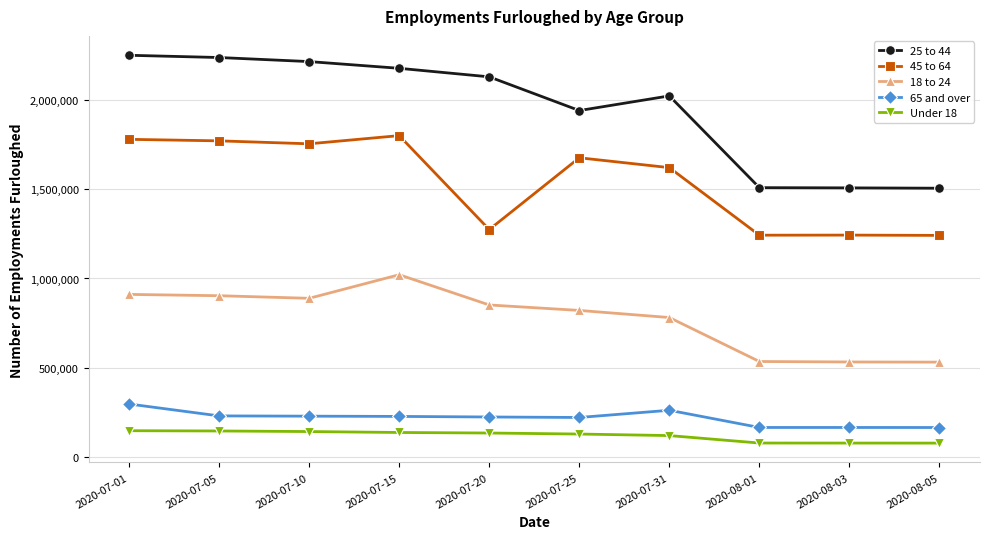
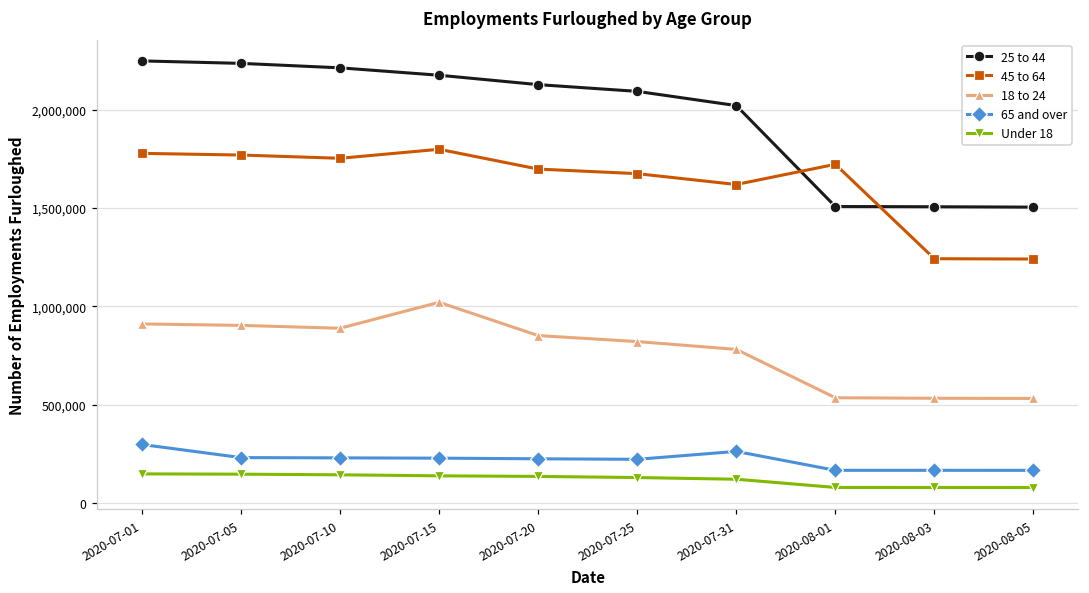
  {
    "25 to 44": {
      "2020-07-01": "2,250,000",
      "2020-07-05": "2,240,000",
      "2020-07-10": "2,210,000",
      "2020-07-15": "2,170,000",
      "2020-07-20": "2,130,000",
-     "2020-07-25": "1,940,000",
+     "2020-07-25": "2,090,000",
      "2020-07-31": "2,020,000",
      "2020-08-01": "1,510,000",
      "2020-08-03": "1,510,000",
      "2020-08-05": "1,500,000"
    },
    "45 to 64": {
      "2020-07-01": "1,780,000",
      "2020-07-05": "1,770,000",
      "2020-07-10": "1,750,000",
      "2020-07-15": "1,800,000",
-     "2020-07-20": "1,270,000",
+     "2020-07-20": "1,700,000",
      "2020-07-25": "1,670,000",
      "2020-07-31": "1,620,000",
-     "2020-08-01": "1,240,000",
+     "2020-08-01": "1,720,000",
      "2020-08-03": "1,240,000",
      "2020-08-05": "1,240,000"
    },
    "18 to 24": {
      "2020-07-01": "910,000",
      "2020-07-05": "900,000",
      "2020-07-10": "890,000",
      "2020-07-15": "1,020,000",
      "2020-07-20": "850,000",
      "2020-07-25": "820,000",
      "2020-07-31": "780,000",
      "2020-08-01": "540,000",
      "2020-08-03": "530,000",
      "2020-08-05": "530,000"
    },
    "65 and over": {
      "2020-07-01": "300,000",
      "2020-07-05": "230,000",
      "2020-07-10": "230,000",
      "2020-07-15": "230,000",
      "2020-07-20": "230,000",
      "2020-07-25": "220,000",
      "2020-07-31": "260,000",
      "2020-08-01": "170,000",
      "2020-08-03": "170,000",
      "2020-08-05": "170,000"
    },
    "Under 18": {
      "2020-07-01": "150,000",
      "2020-07-05": "150,000",
      "2020-07-10": "140,000",
      "2020-07-15": "140,000",
      "2020-07-20": "140,000",
      "2020-07-25": "130,000",
      "2020-07-31": "120,000",
      "2020-08-01": "80,000",
      "2020-08-03": "80,000",
      "2020-08-05": "80,000"
    }
  }
